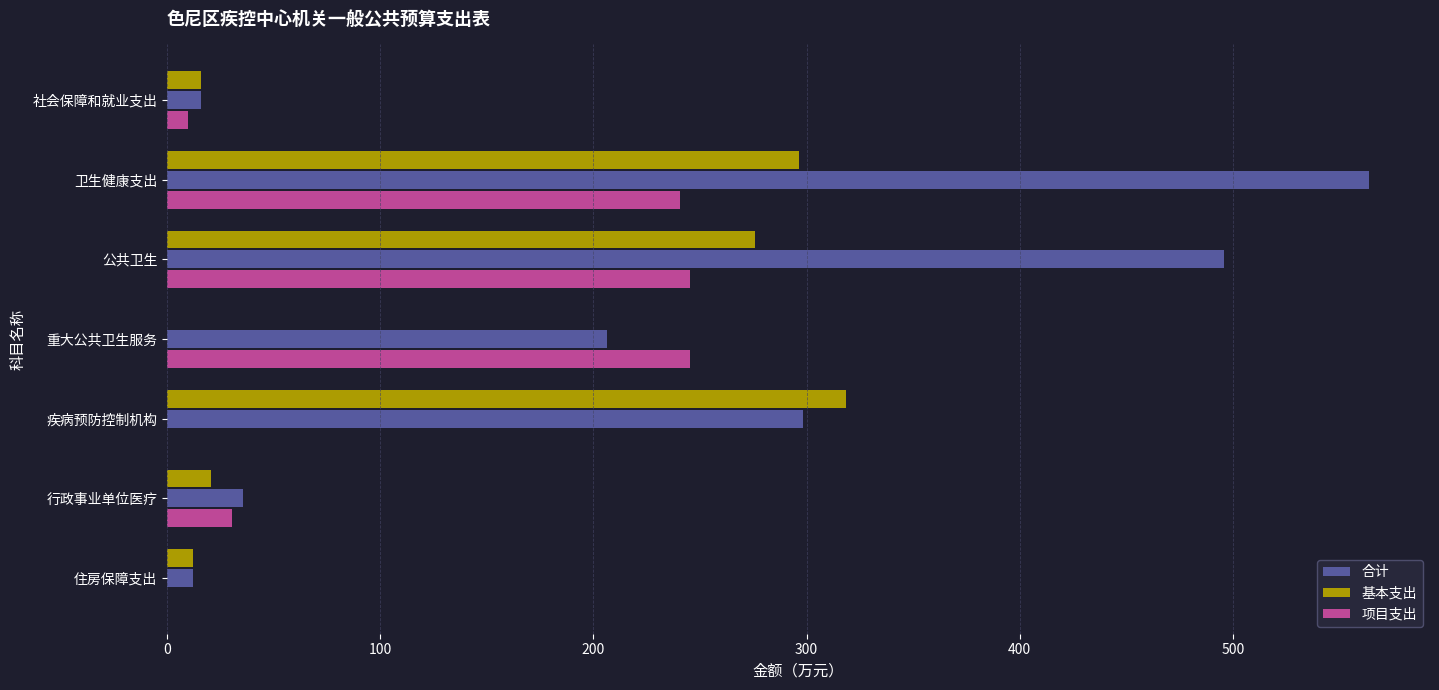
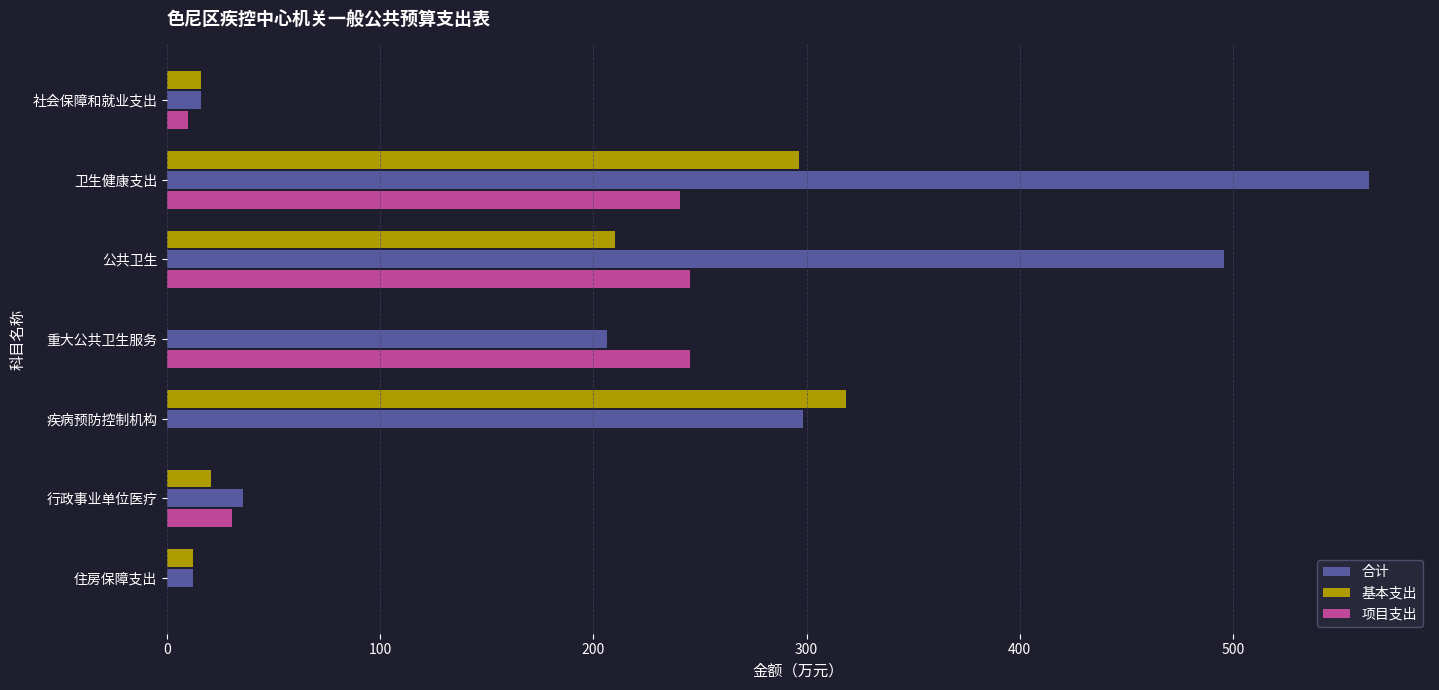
  {
    "合计": {
      "社会保障和就业支出": 16,
      "卫生健康支出": 564,
      "公共卫生": 496,
      "重大公共卫生服务": 206,
      "疾病预防控制机构": 298,
      "行政事业单位医疗": 36,
      "住房保障支出": 12
    },
    "基本支出": {
      "社会保障和就业支出": 16,
      "卫生健康支出": 296,
-     "公共卫生": 276,
+     "公共卫生": 210,
      "重大公共卫生服务": 0,
      "疾病预防控制机构": 319,
      "行政事业单位医疗": 20,
      "住房保障支出": 12
    },
    "项目支出": {
      "社会保障和就业支出": 10,
      "卫生健康支出": 241,
      "公共卫生": 245,
      "重大公共卫生服务": 245,
      "疾病预防控制机构": 0,
      "行政事业单位医疗": 31,
      "住房保障支出": 0
    }
  }
